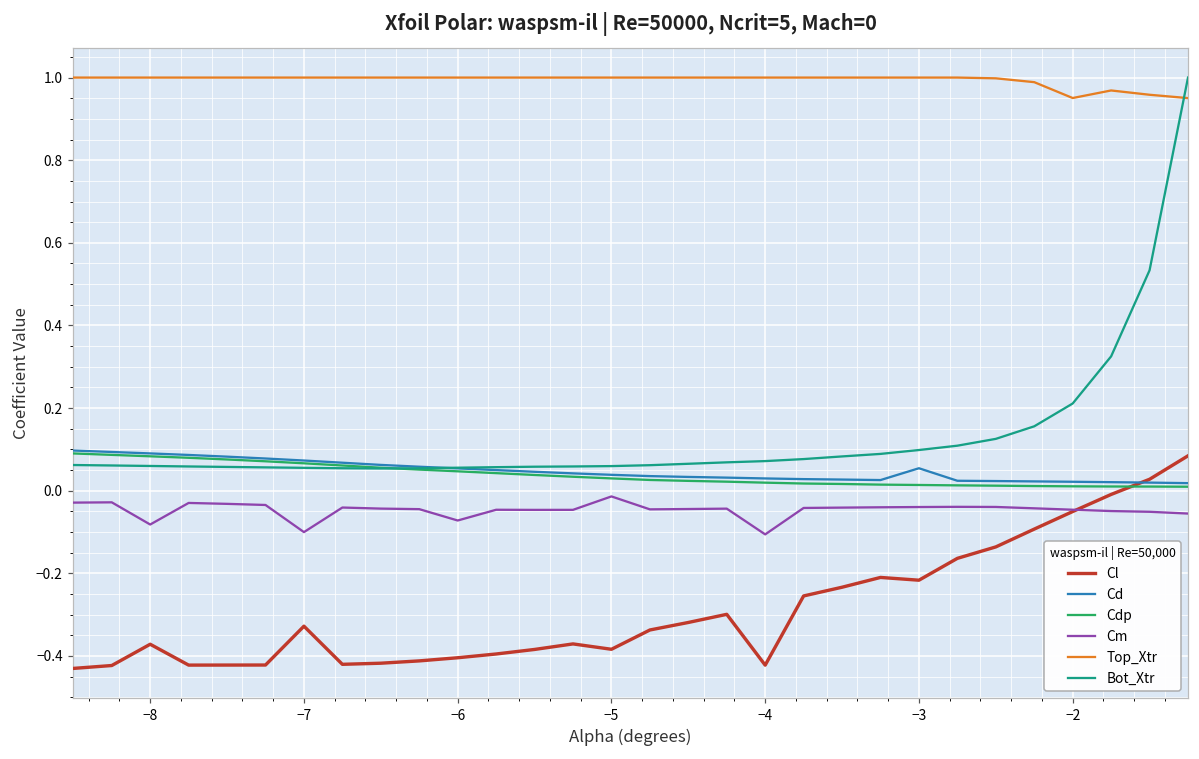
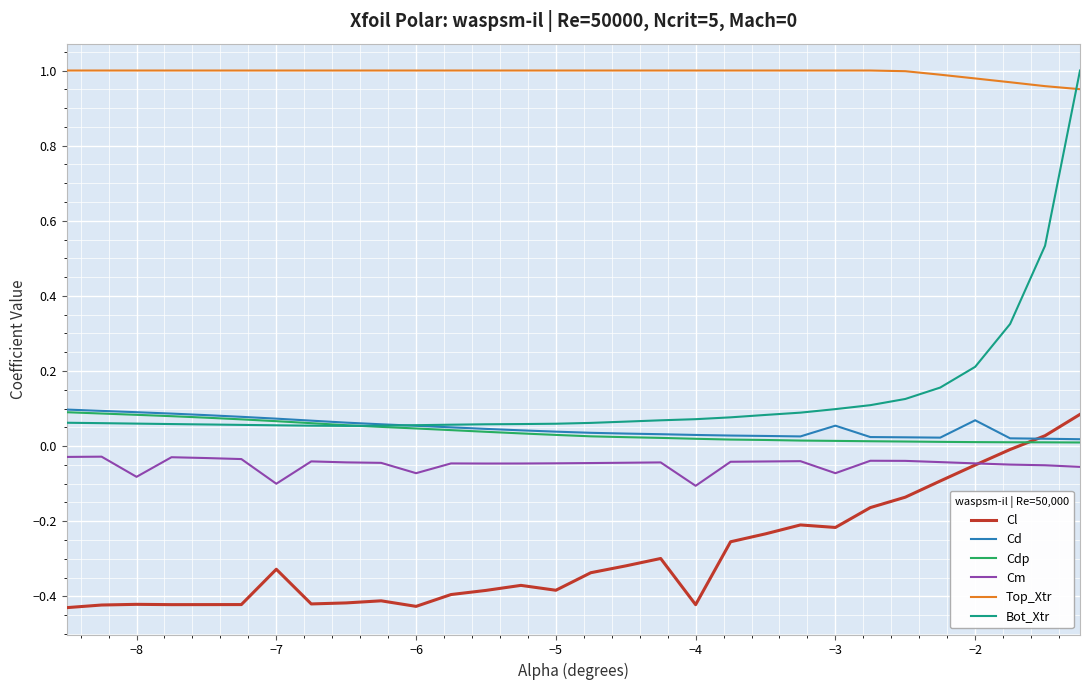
  {
    "Cl": {
-     "−8": -0.37,
+     "−8": -0.42,
      "−7": -0.33,
-     "−6": -0.40,
+     "−6": -0.43,
      "−5": -0.38,
      "−4": -0.42,
      "−3": -0.22
    },
    "Cd": {
      "−8": 0.09,
      "−5": 0.04,
      "−4": 0.03,
      "−3": 0.05,
-     "−2": 0.02
+     "−2": 0.07
    },
    "Cm": {
      "−8": -0.08,
      "−7": -0.10,
      "−6": -0.07,
-     "−5": -0.01,
+     "−5": -0.05,
      "−4": -0.11,
-     "−3": -0.04
+     "−3": -0.07
    },
    "Top_Xtr": {
      "−8": 1.00,
      "−7": 1.00,
      "−6": 1.00,
      "−5": 1.00,
      "−4": 1.00,
      "−3": 1.00,
-     "−2": 0.95
+     "−2": 0.98
    }
  }
